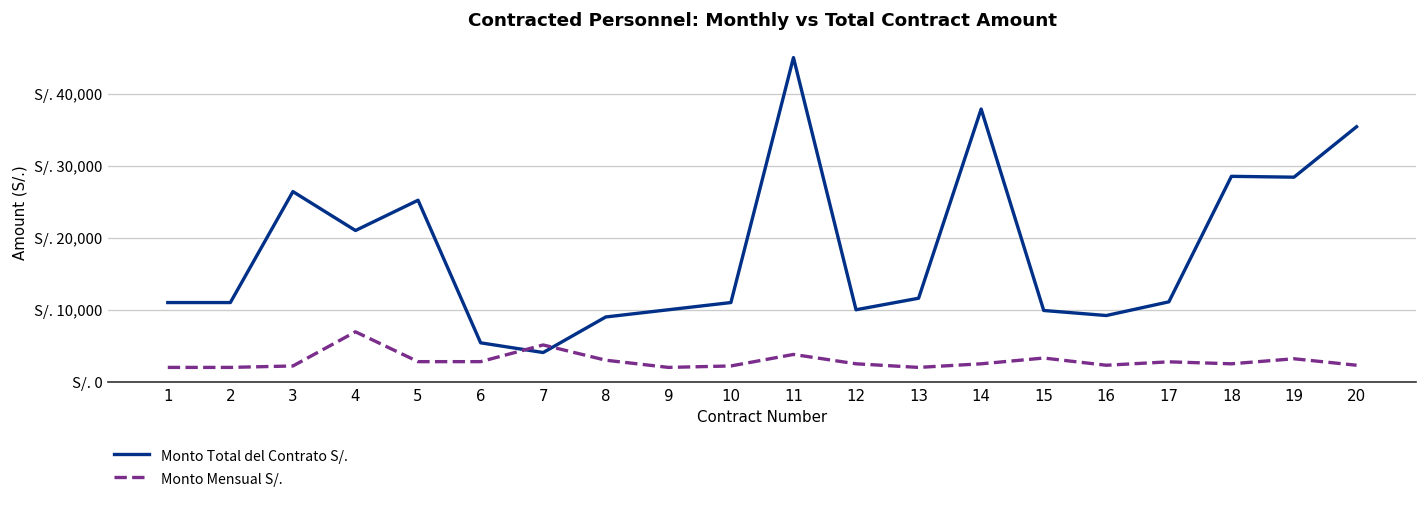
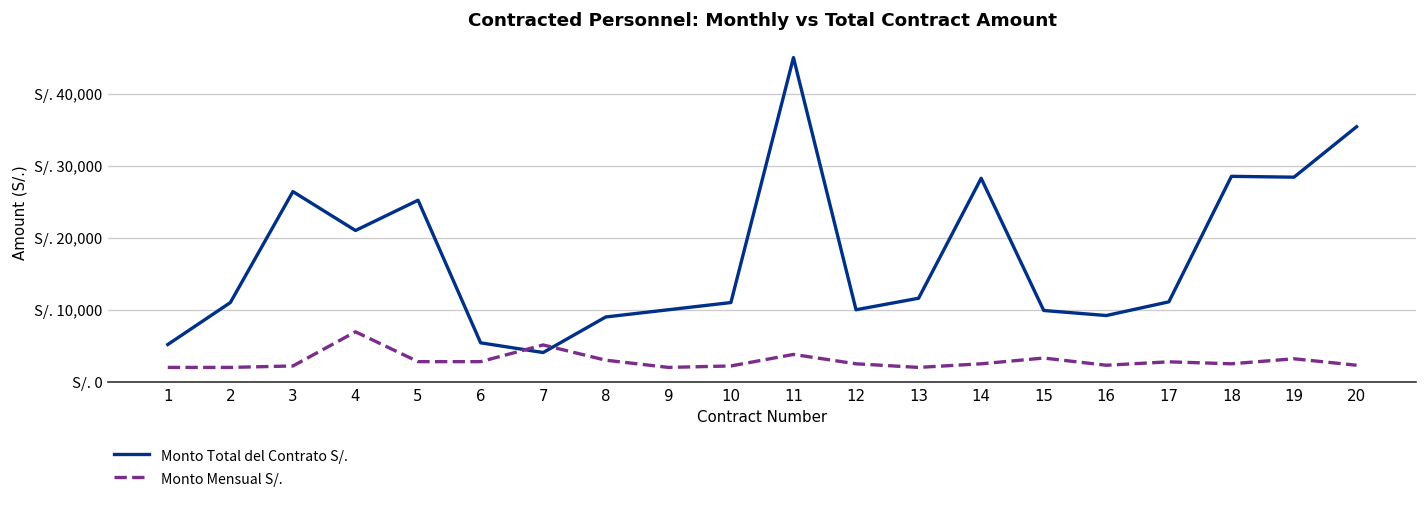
  {
    "Monto Total del Contrato S/.": {
-     "1": "S/. 11,000",
+     "1": "S/. 5,000",
      "2": "S/. 11,000",
      "3": "S/. 26,000",
      "4": "S/. 21,000",
      "5": "S/. 25,000",
      "6": "S/. 5,000",
      "7": "S/. 4,000",
      "8": "S/. 9,000",
      "9": "S/. 10,000",
      "10": "S/. 11,000",
      "11": "S/. 45,000",
      "12": "S/. 10,000",
      "13": "S/. 12,000",
-     "14": "S/. 38,000",
+     "14": "S/. 28,000",
      "15": "S/. 10,000",
      "16": "S/. 9,000",
      "17": "S/. 11,000",
      "18": "S/. 29,000",
      "19": "S/. 28,000",
      "20": "S/. 35,000"
    },
    "Monto Mensual S/.": {
      "1": "S/. 2,000",
      "2": "S/. 2,000",
      "3": "S/. 2,000",
      "4": "S/. 7,000",
      "5": "S/. 3,000",
      "6": "S/. 3,000",
      "7": "S/. 5,000",
      "8": "S/. 3,000",
      "9": "S/. 2,000",
      "10": "S/. 2,000",
      "11": "S/. 4,000",
      "12": "S/. 3,000",
      "13": "S/. 2,000",
      "14": "S/. 3,000",
      "15": "S/. 3,000",
      "16": "S/. 2,000",
      "17": "S/. 3,000",
      "18": "S/. 3,000",
      "19": "S/. 3,000",
      "20": "S/. 2,000"
    }
  }
